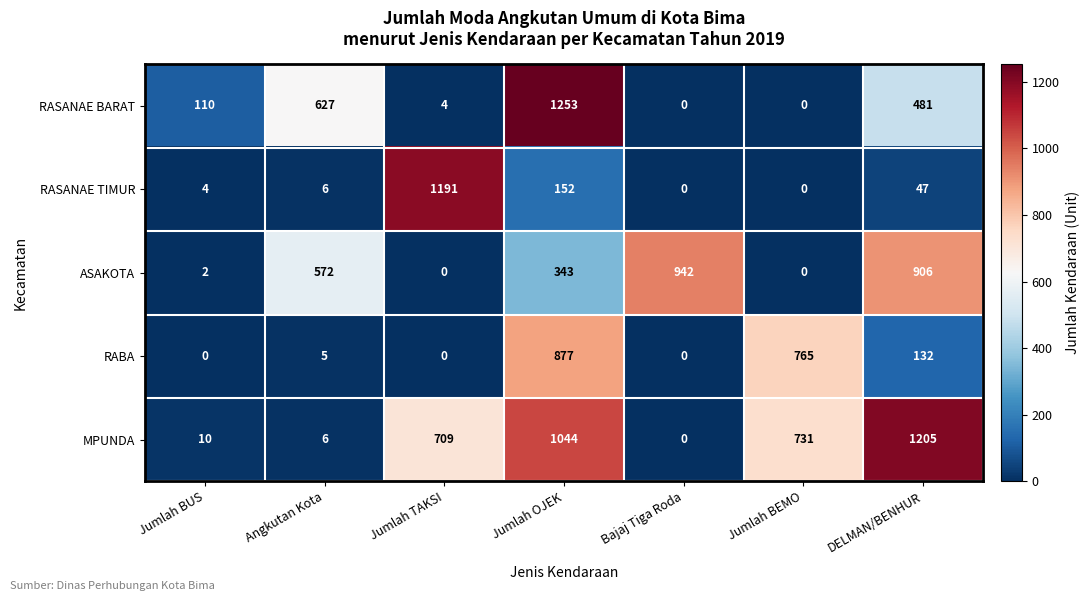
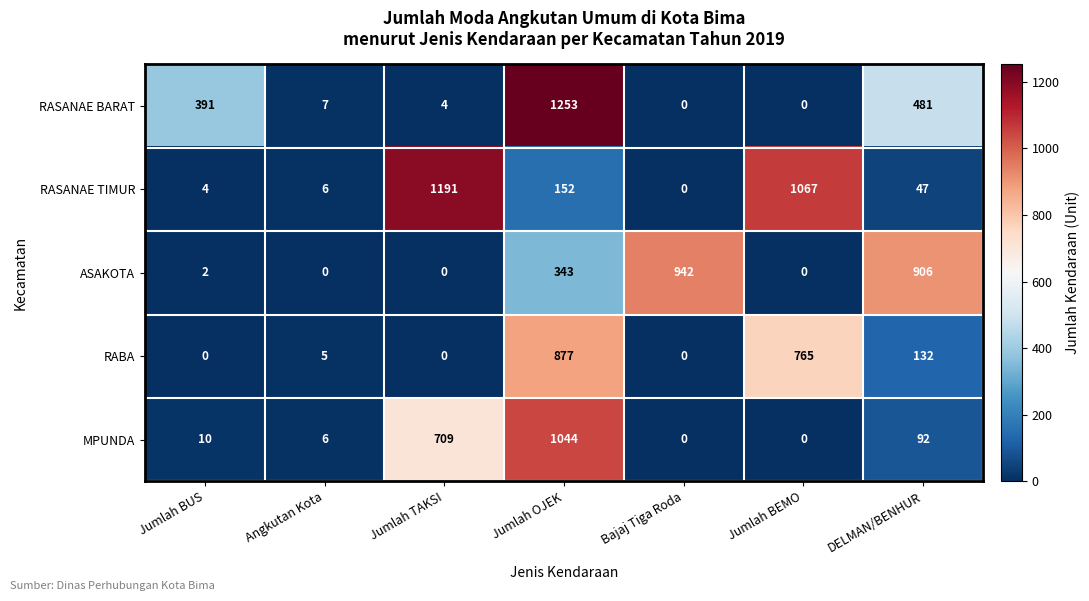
  {
    "RASANAE BARAT": {
-     "Jumlah BUS": 110,
-     "Angkutan Kota": 627,
+     "Jumlah BUS": 391,
+     "Angkutan Kota": 7,
      "Jumlah TAKSI": 4,
      "Jumlah OJEK": 1253,
      "Bajaj Tiga Roda": 0,
      "Jumlah BEMO": 0,
      "DELMAN/BENHUR": 481
    },
    "RASANAE TIMUR": {
      "Jumlah BUS": 4,
      "Angkutan Kota": 6,
      "Jumlah TAKSI": 1191,
      "Jumlah OJEK": 152,
      "Bajaj Tiga Roda": 0,
-     "Jumlah BEMO": 0,
+     "Jumlah BEMO": 1067,
      "DELMAN/BENHUR": 47
    },
    "ASAKOTA": {
      "Jumlah BUS": 2,
-     "Angkutan Kota": 572,
+     "Angkutan Kota": 0,
      "Jumlah TAKSI": 0,
      "Jumlah OJEK": 343,
      "Bajaj Tiga Roda": 942,
      "Jumlah BEMO": 0,
      "DELMAN/BENHUR": 906
    },
    "RABA": {
      "Jumlah BUS": 0,
      "Angkutan Kota": 5,
      "Jumlah TAKSI": 0,
      "Jumlah OJEK": 877,
      "Bajaj Tiga Roda": 0,
      "Jumlah BEMO": 765,
      "DELMAN/BENHUR": 132
    },
    "MPUNDA": {
      "Jumlah BUS": 10,
      "Angkutan Kota": 6,
      "Jumlah TAKSI": 709,
      "Jumlah OJEK": 1044,
      "Bajaj Tiga Roda": 0,
-     "Jumlah BEMO": 731,
-     "DELMAN/BENHUR": 1205
+     "Jumlah BEMO": 0,
+     "DELMAN/BENHUR": 92
    }
  }
